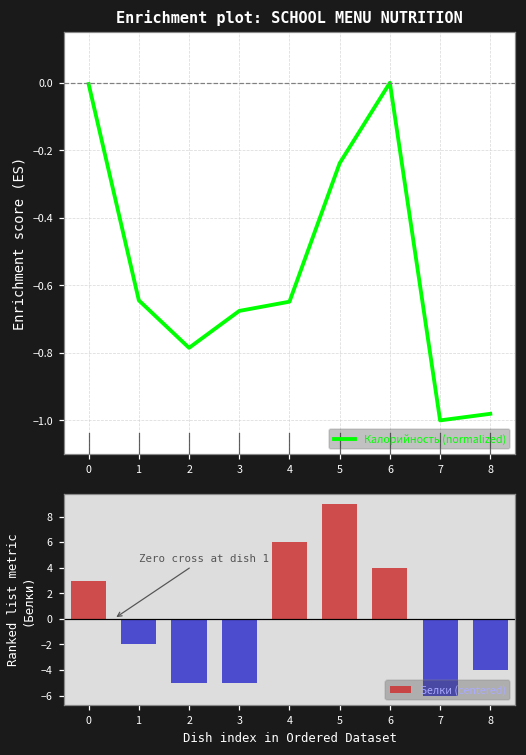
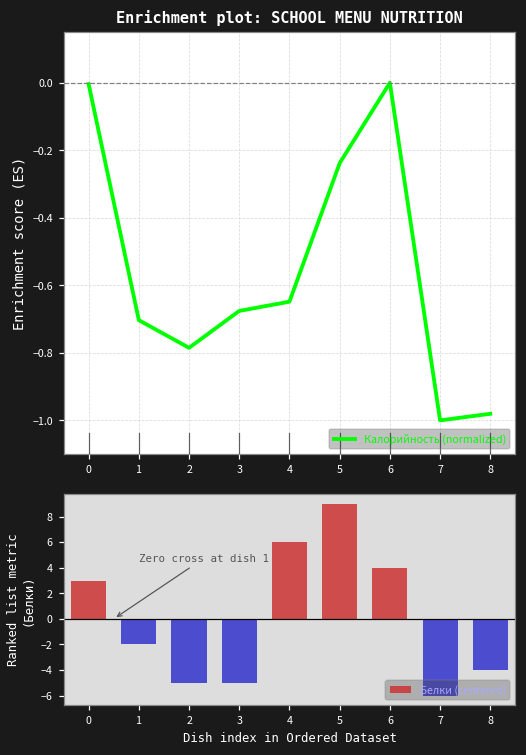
  {
    "Enrichment plot: SCHOOL MENU NUTRITION": {
      "0": 0.00,
-     "1": -0.64,
+     "1": -0.70,
      "2": -0.79,
      "3": -0.68,
      "4": -0.65,
      "5": -0.24,
      "6": 0.00,
      "7": -1.00,
      "8": -0.98
    }
  }
